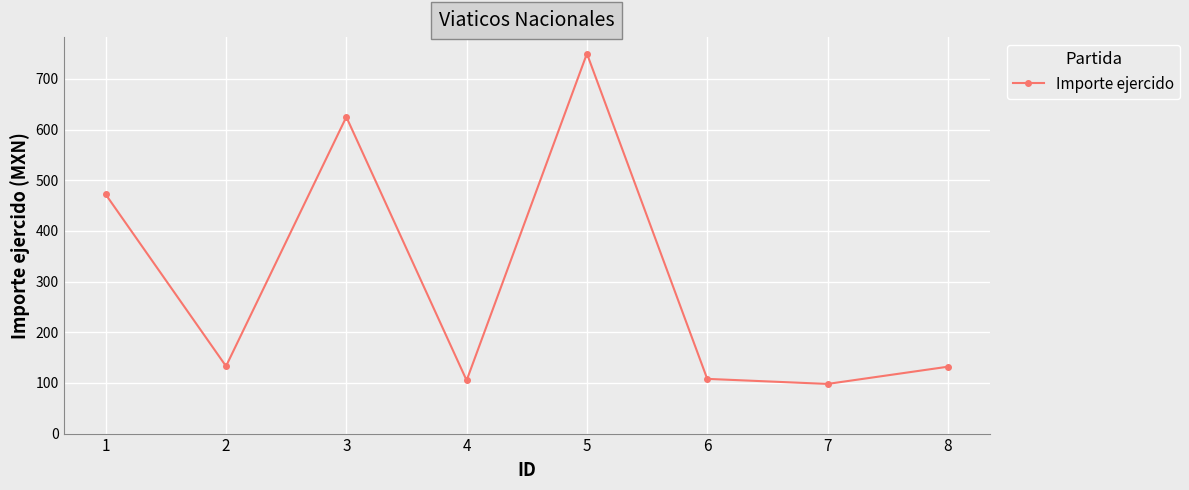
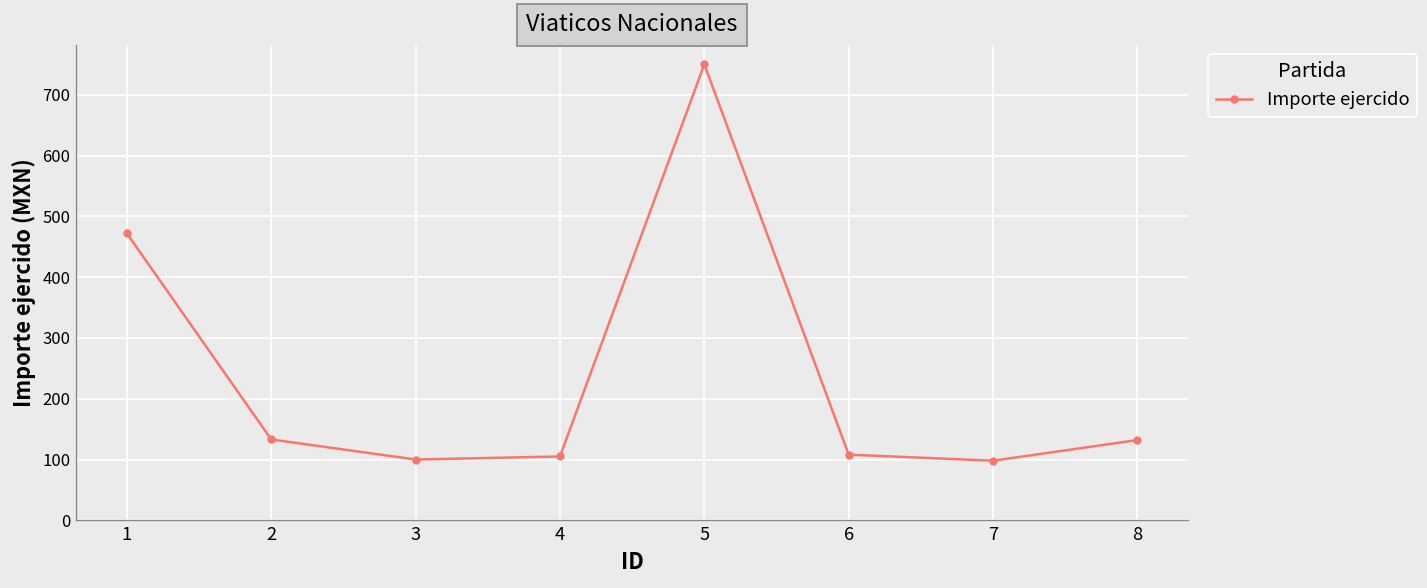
  {
    "1": 470,
    "2": 130,
-   "3": 630,
+   "3": 100,
    "4": 110,
    "5": 750,
    "6": 110,
    "7": 100,
    "8": 130
  }
